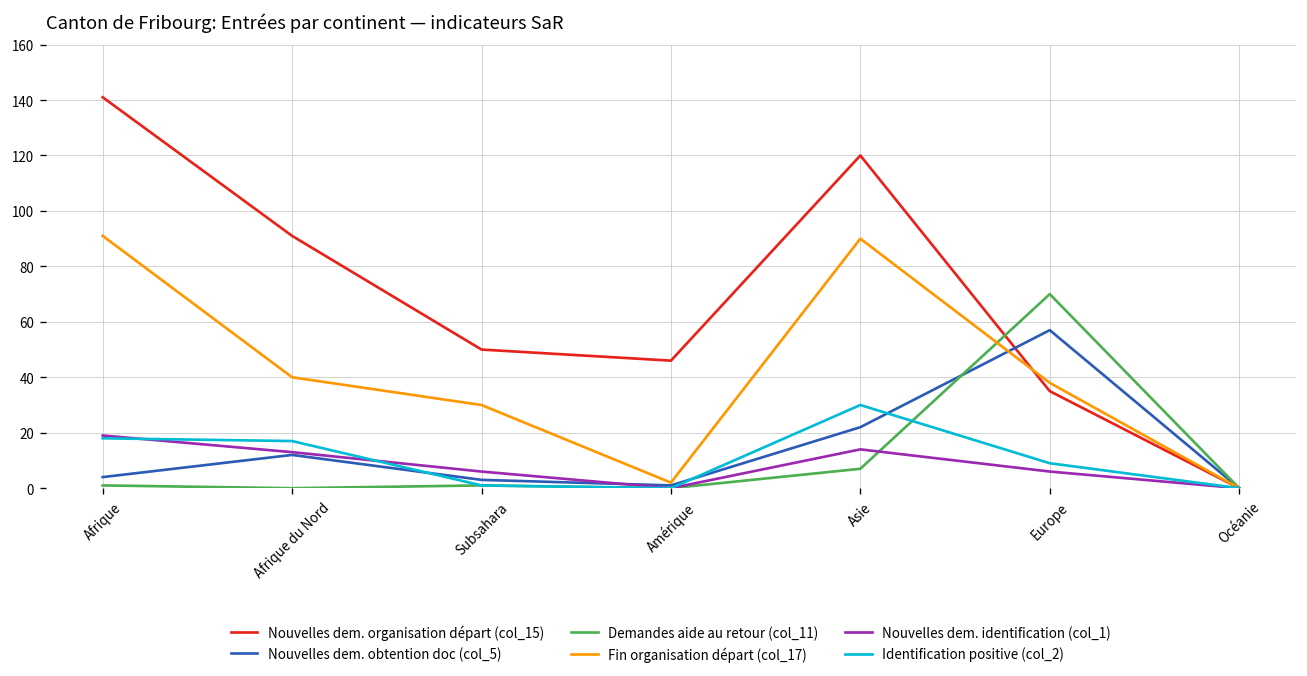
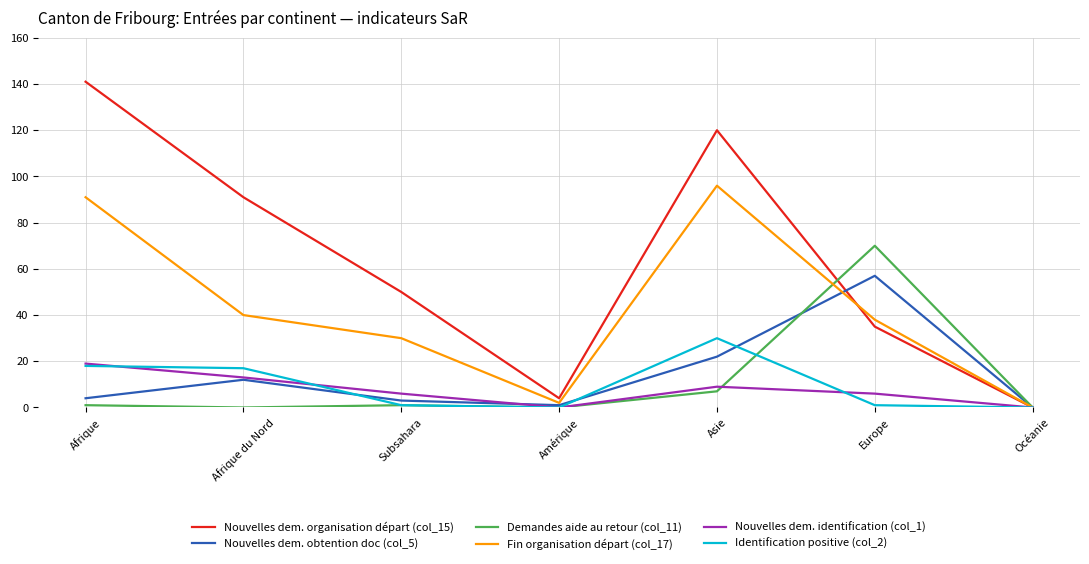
  {
    "Nouvelles dem. organisation départ (col_15)": {
      "Afrique": 141,
      "Afrique du Nord": 91,
      "Subsahara": 50,
-     "Amérique": 46,
+     "Amérique": 4,
      "Asie": 120,
      "Europe": 35
    },
    "Nouvelles dem. obtention doc (col_5)": {
      "Afrique": 4,
      "Subsahara": 3,
      "Asie": 22,
      "Europe": 57
    },
    "Demandes aide au retour (col_11)": {
      "Afrique": 1,
      "Afrique du Nord": 0,
      "Asie": 7,
      "Europe": 70
    },
    "Fin organisation départ (col_17)": {
      "Afrique": 91,
      "Afrique du Nord": 40,
      "Subsahara": 30,
-     "Asie": 90,
+     "Asie": 96,
      "Europe": 38
    },
    "Nouvelles dem. identification (col_1)": {
      "Subsahara": 6,
-     "Asie": 14,
+     "Asie": 9,
      "Europe": 6
    },
    "Identification positive (col_2)": {
      "Afrique du Nord": 17,
      "Asie": 30,
-     "Europe": 9
+     "Europe": 1
    }
  }
